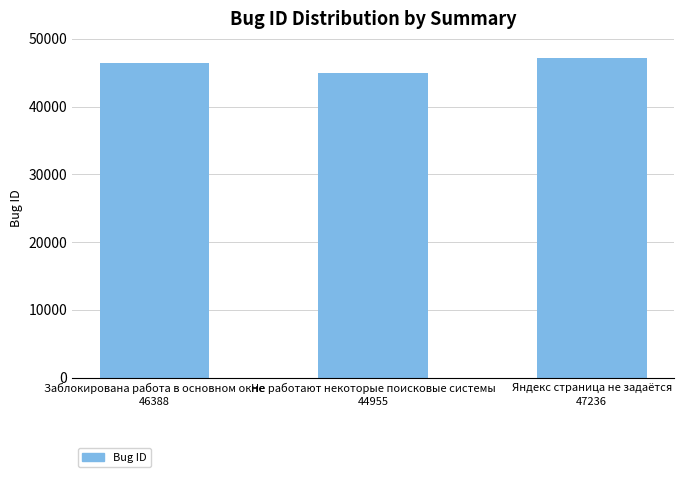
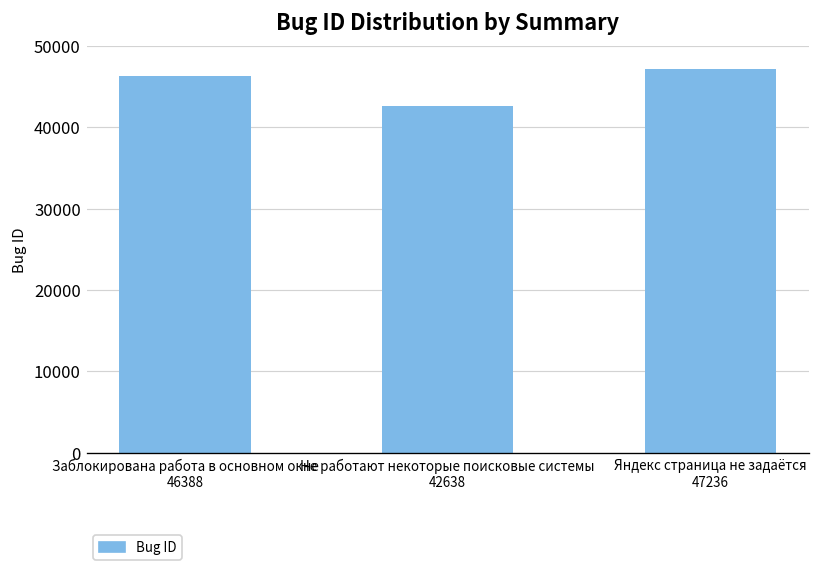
  {
-   "Не работают некоторые поисковые системы": 44955
+   "Не работают некоторые поисковые системы": 42638
  }
